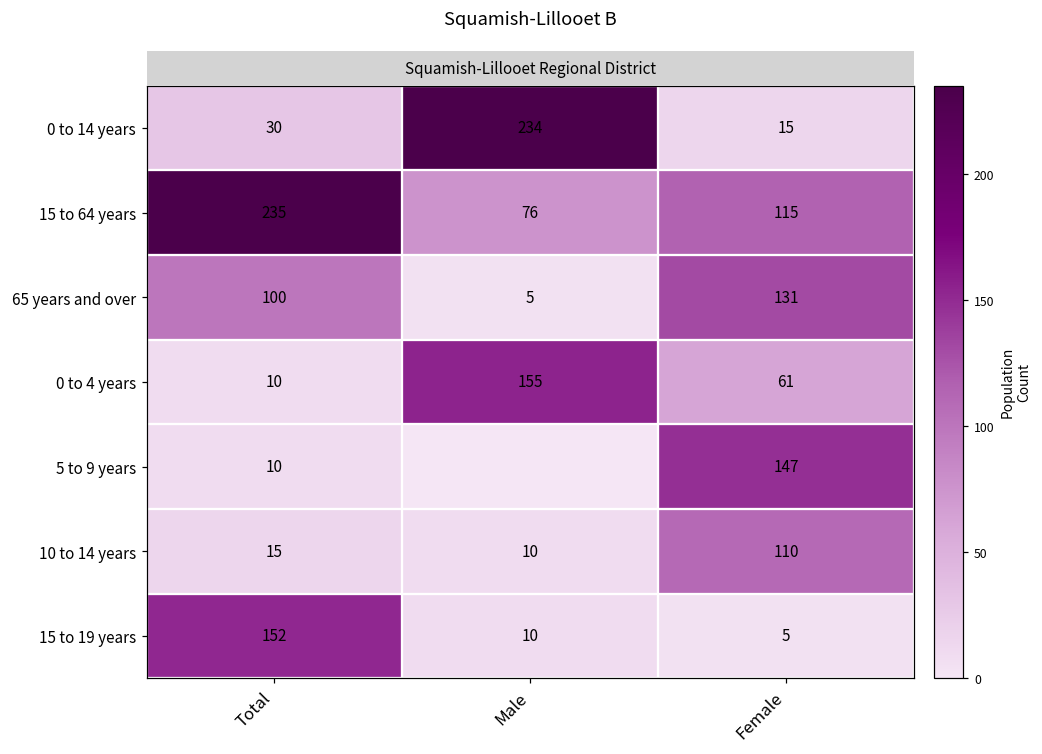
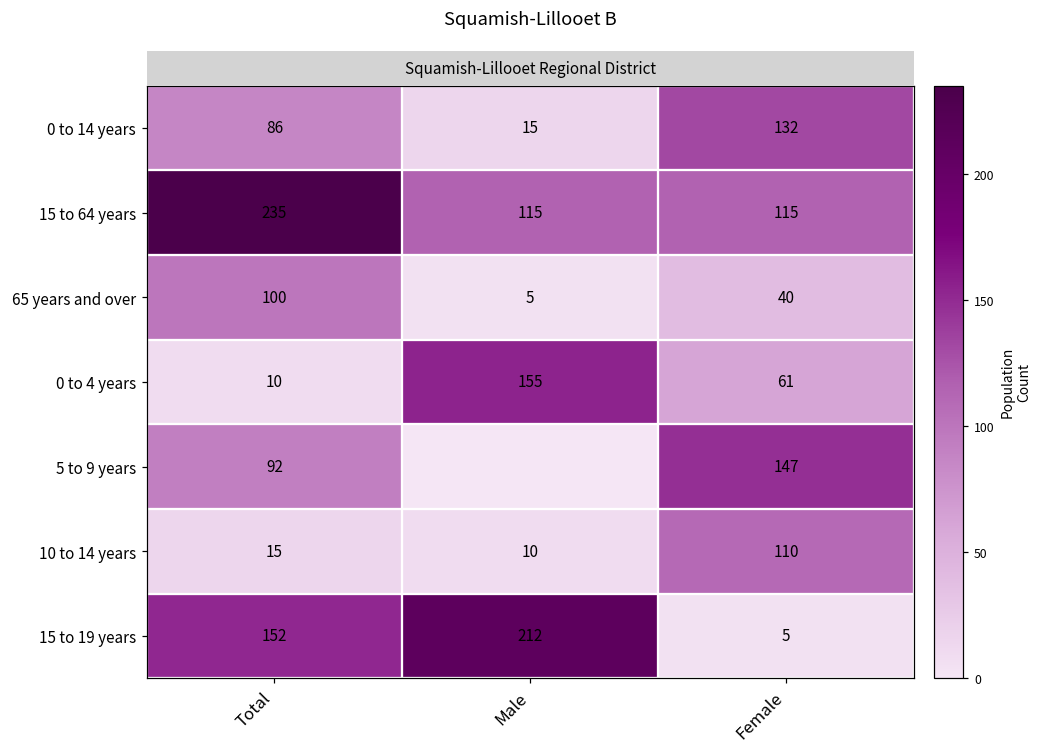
  {
    "0 to 14 years": {
-     "Total": 30,
-     "Male": 234,
-     "Female": 15
+     "Total": 86,
+     "Male": 15,
+     "Female": 132
    },
    "15 to 64 years": {
      "Total": 235,
-     "Male": 76,
+     "Male": 115,
      "Female": 115
    },
    "65 years and over": {
      "Total": 100,
      "Male": 5,
-     "Female": 131
+     "Female": 40
    },
    "0 to 4 years": {
      "Total": 10,
      "Male": 155,
      "Female": 61
    },
    "5 to 9 years": {
-     "Total": 10,
+     "Total": 92,
      "Female": 147
    },
    "10 to 14 years": {
      "Total": 15,
      "Male": 10,
      "Female": 110
    },
    "15 to 19 years": {
      "Total": 152,
-     "Male": 10,
+     "Male": 212,
      "Female": 5
    }
  }
